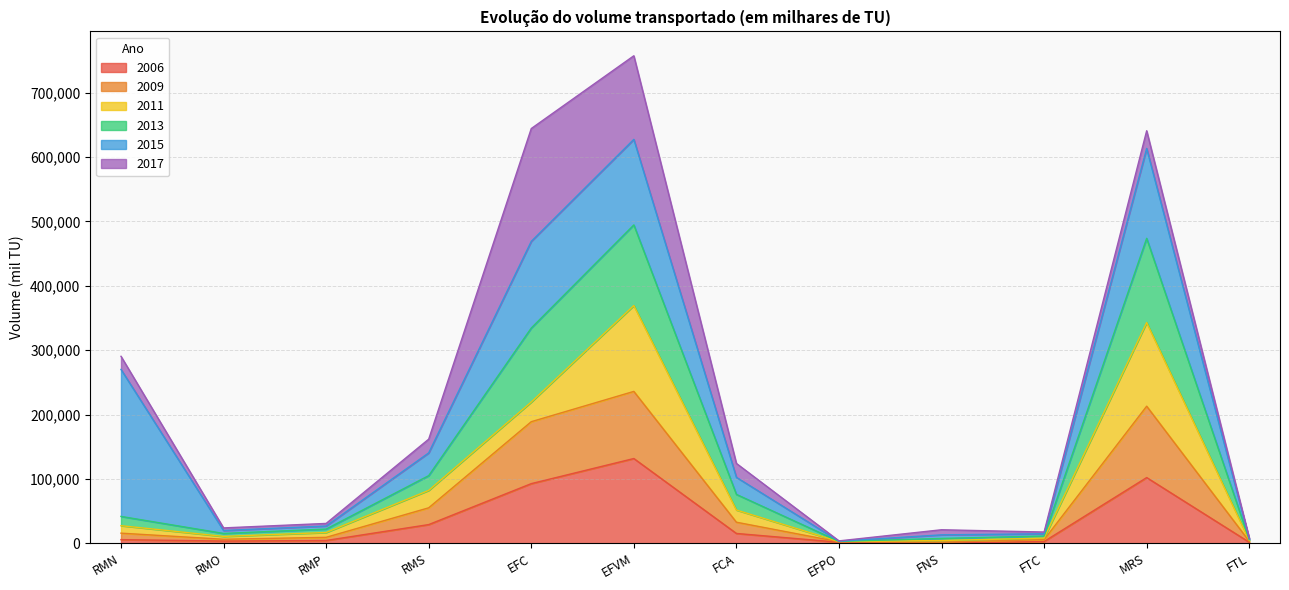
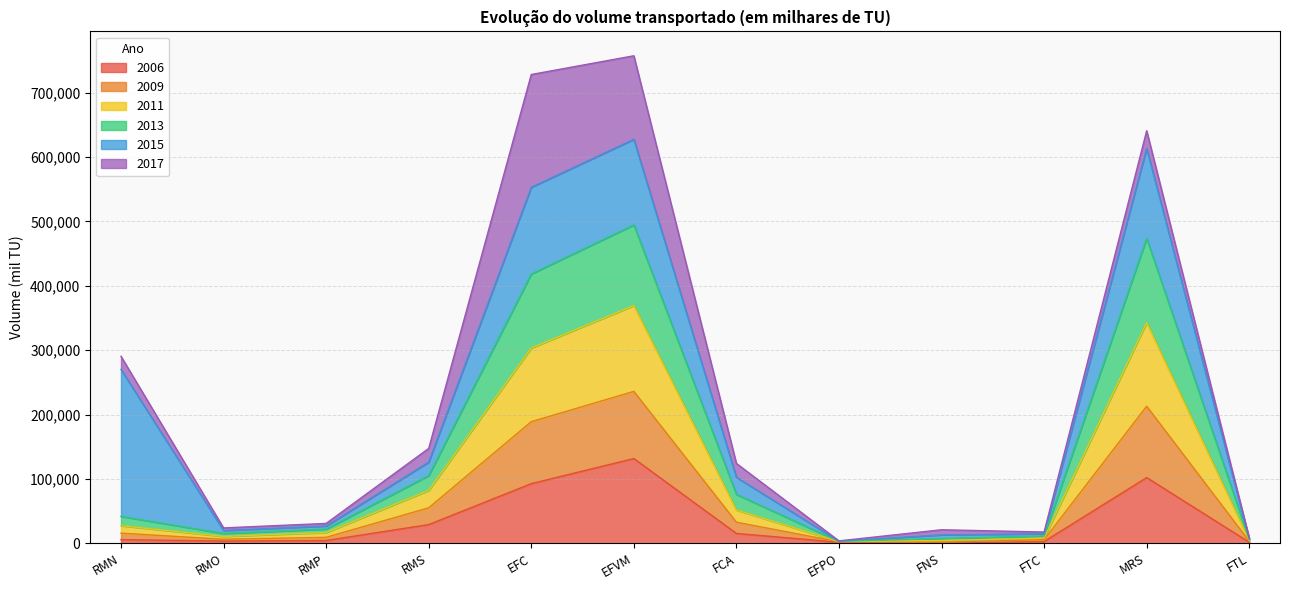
  {
    "2011": {
      "RMN": "10,000",
      "RMO": "0",
      "RMP": "10,000",
      "RMS": "30,000",
-     "EFC": "30,000",
+     "EFC": "110,000",
      "EFVM": "130,000",
      "FCA": "20,000",
      "MRS": "130,000"
    },
    "2013": {
      "RMN": "10,000",
      "RMO": "0",
      "RMP": "10,000",
      "RMS": "20,000",
      "EFC": "120,000",
      "EFVM": "130,000",
      "FCA": "20,000",
      "MRS": "130,000"
    },
    "2015": {
      "RMN": "230,000",
      "RMO": "0",
      "RMP": "0",
-     "RMS": "40,000",
+     "RMS": "20,000",
      "EFC": "130,000",
      "EFVM": "130,000",
      "FCA": "30,000",
      "FNS": "10,000",
      "MRS": "140,000"
    },
    "2017": {
      "RMN": "20,000",
      "RMO": "0",
      "RMP": "0",
      "RMS": "20,000",
      "EFC": "180,000",
      "EFVM": "130,000",
      "FCA": "20,000",
      "FNS": "10,000",
      "MRS": "30,000"
    }
  }
